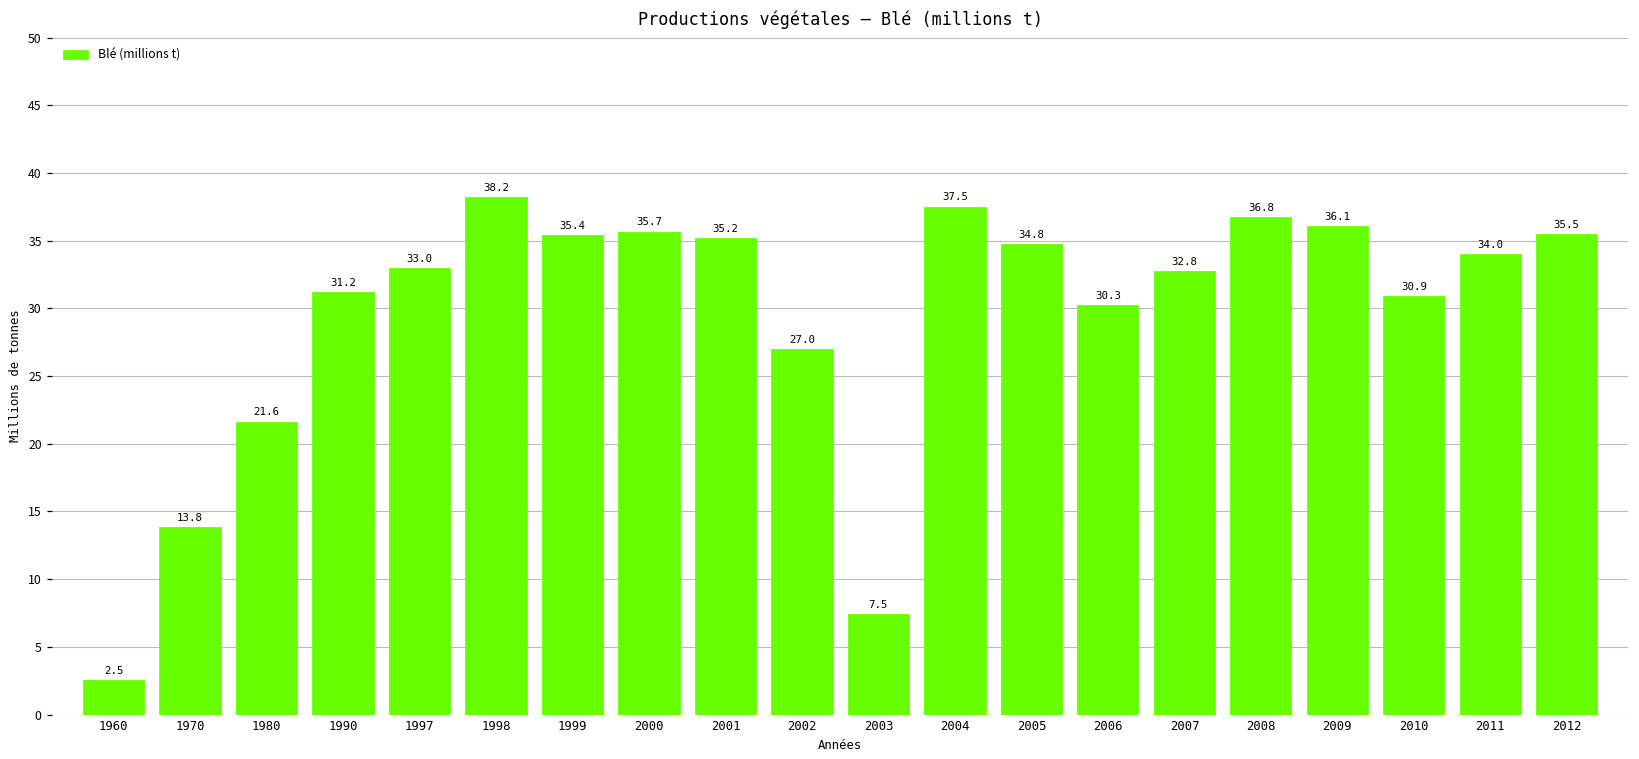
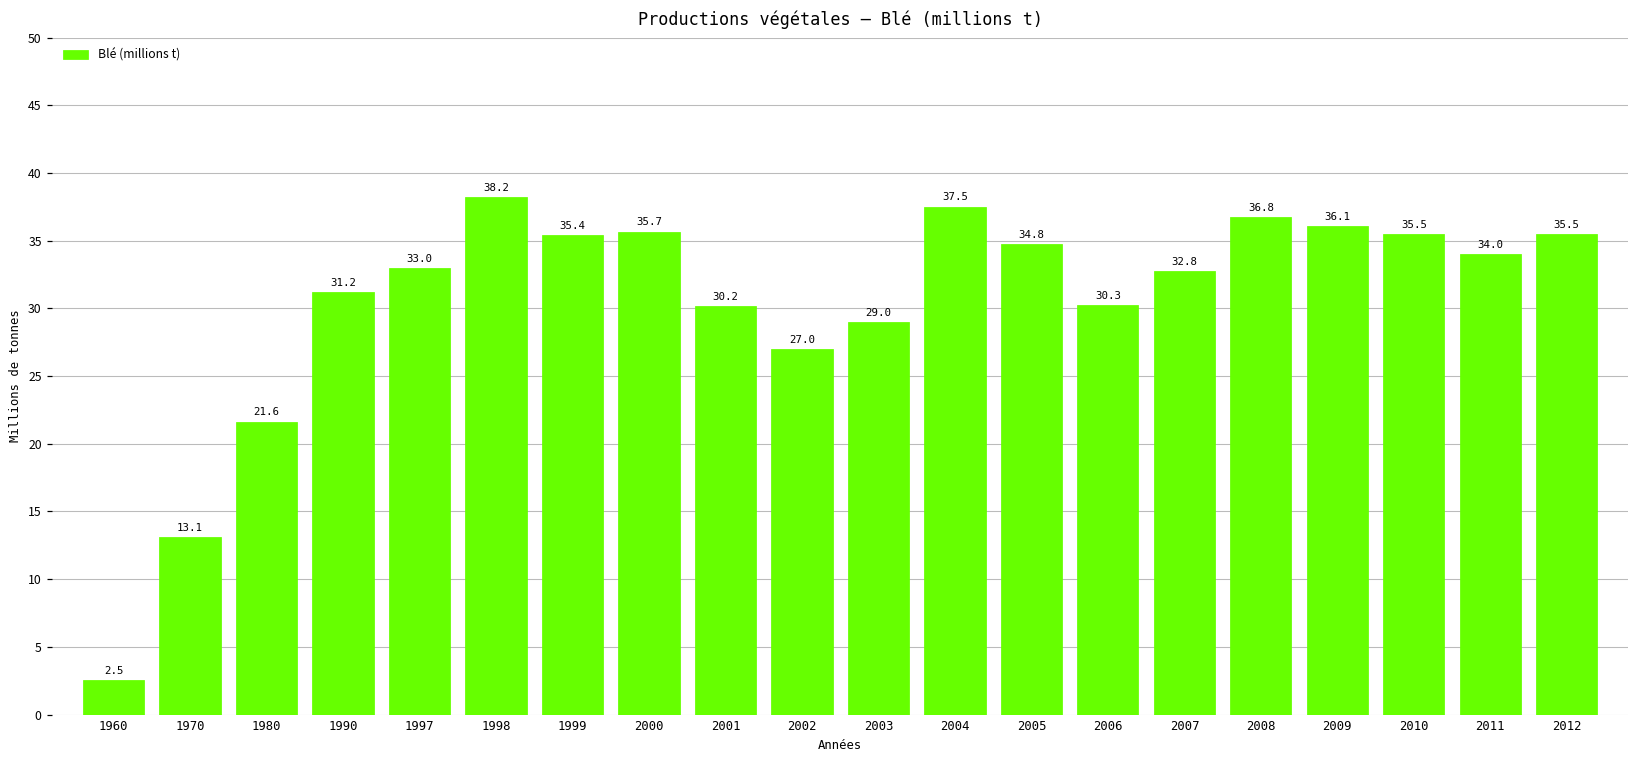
  {
    "1960": 2.5,
-   "1970": 13.8,
+   "1970": 13.1,
    "1980": 21.6,
    "1990": 31.2,
    "1997": 33.0,
    "1998": 38.2,
    "1999": 35.4,
    "2000": 35.7,
-   "2001": 35.2,
+   "2001": 30.2,
    "2002": 27.0,
-   "2003": 7.5,
+   "2003": 29.0,
    "2004": 37.5,
    "2005": 34.8,
    "2006": 30.3,
    "2007": 32.8,
    "2008": 36.8,
    "2009": 36.1,
-   "2010": 30.9,
+   "2010": 35.5,
    "2011": 34.0,
    "2012": 35.5
  }
